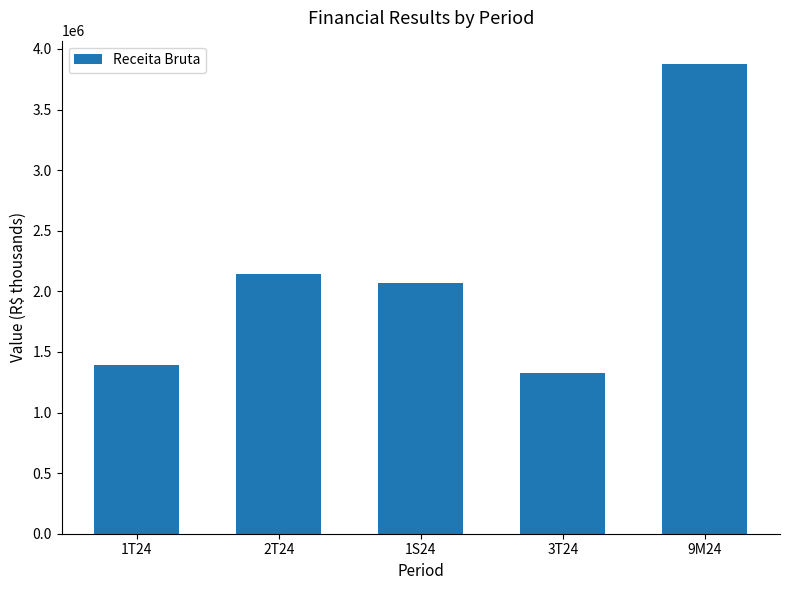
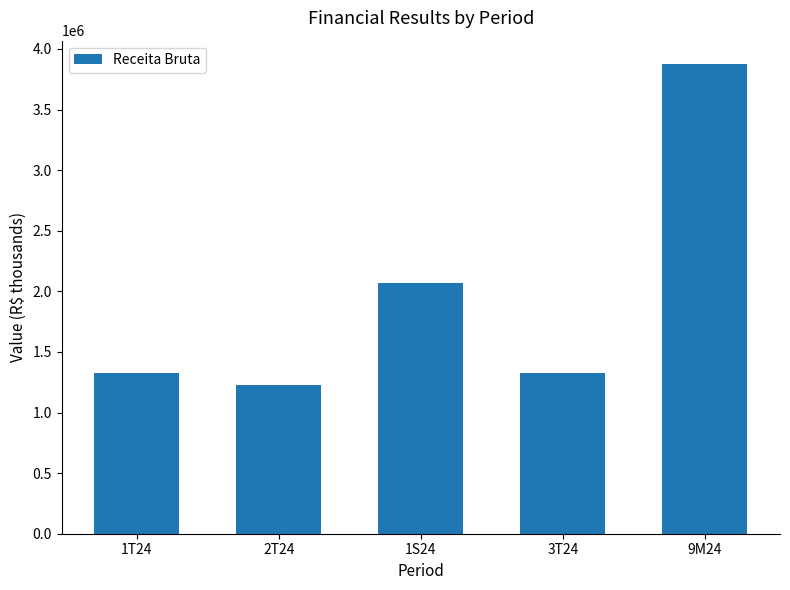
  {
-   "1T24": 1390000,
-   "2T24": 2150000,
+   "1T24": 1320000,
+   "2T24": 1220000,
    "1S24": 2070000,
    "3T24": 1330000,
    "9M24": 3870000
  }
